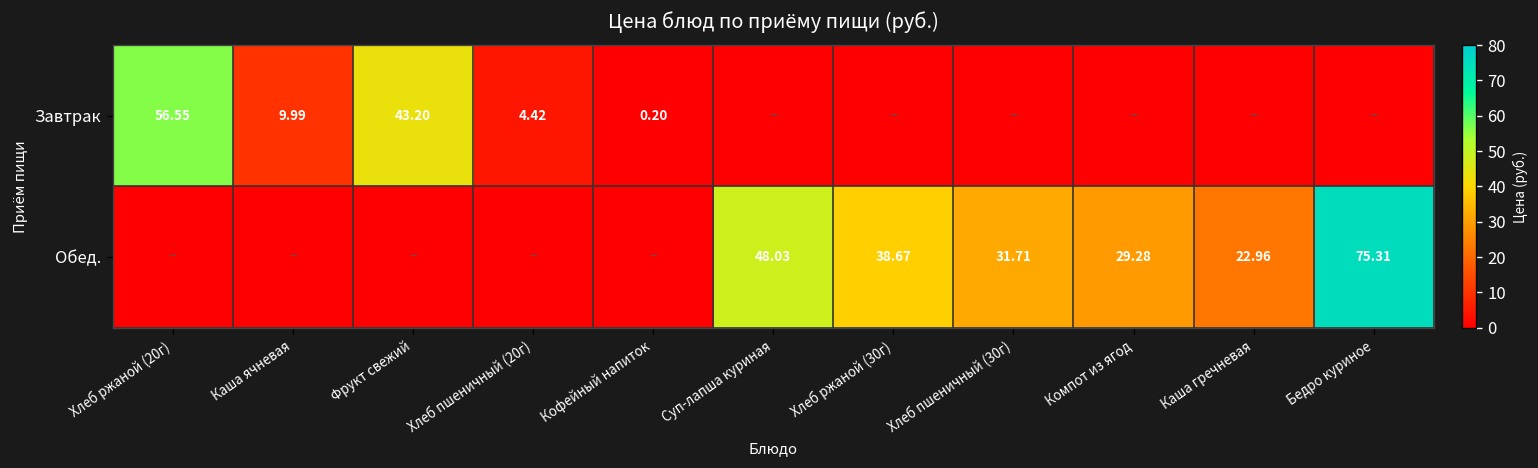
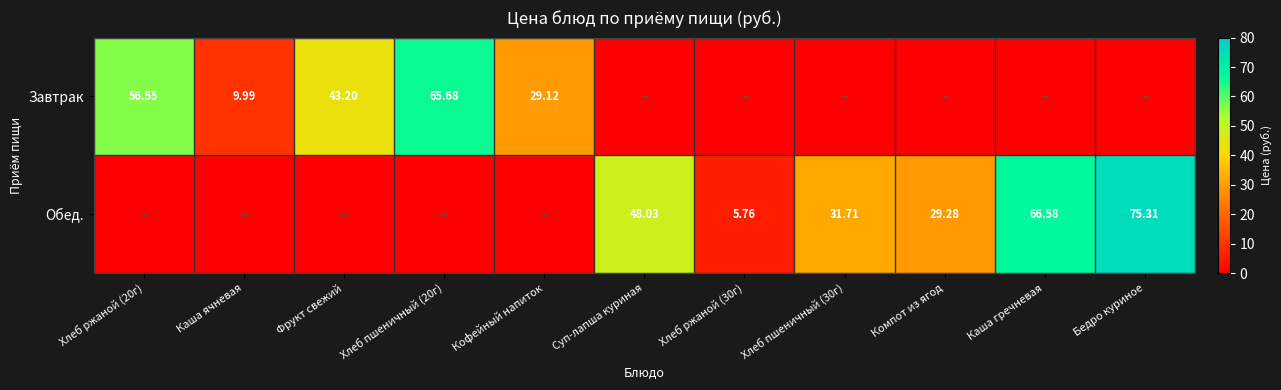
  {
    "Завтрак": {
      "Хлеб ржаной (20г)": 56.55,
      "Каша ячневая": 9.99,
      "Фрукт свежий": 43.20,
-     "Хлеб пшеничный (20г)": 4.42,
-     "Кофейный напиток": 0.20
+     "Хлеб пшеничный (20г)": 65.68,
+     "Кофейный напиток": 29.12
    },
    "Обед.": {
      "Суп-лапша куриная": 48.03,
-     "Хлеб ржаной (30г)": 38.67,
+     "Хлеб ржаной (30г)": 5.76,
      "Хлеб пшеничный (30г)": 31.71,
      "Компот из ягод": 29.28,
-     "Каша гречневая": 22.96,
+     "Каша гречневая": 66.58,
      "Бедро куриное": 75.31
    }
  }
